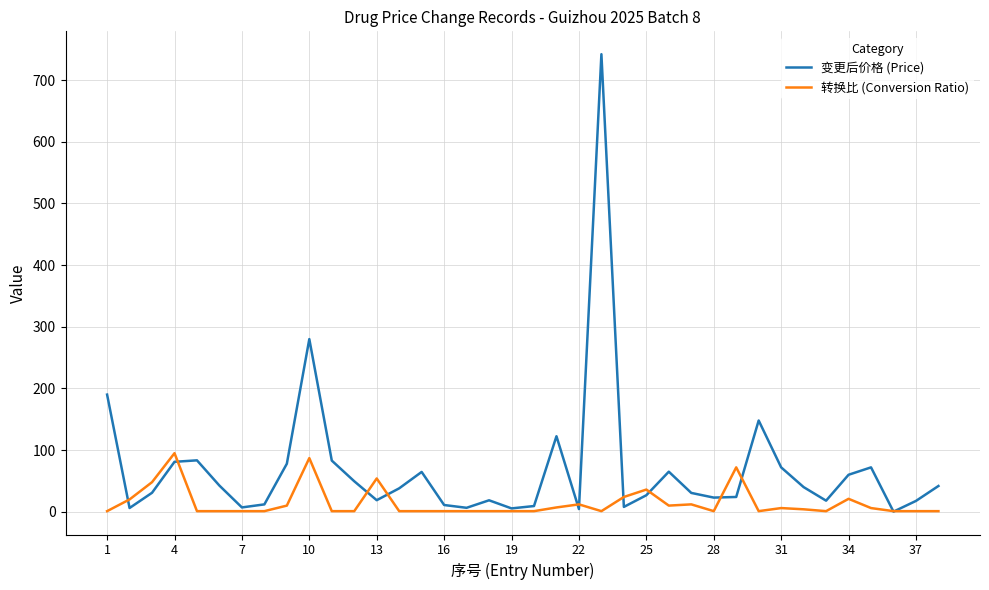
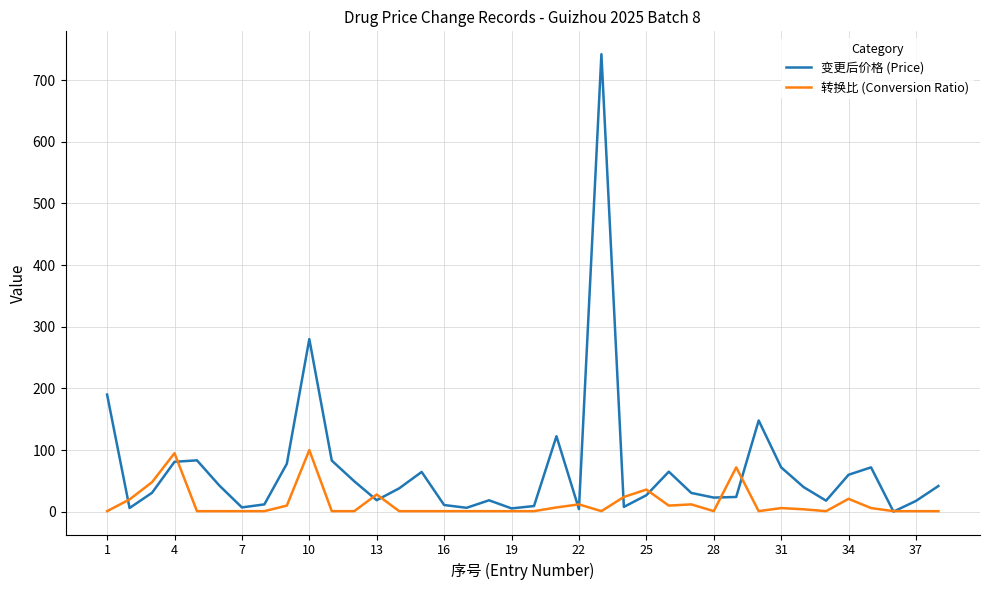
  {
    "变更后价格 (Price)": {
      "1": 190,
      "4": 80,
      "7": 10,
      "10": 280,
      "13": 20,
      "16": 10,
      "19": 10,
      "22": 0,
      "25": 30,
      "28": 20,
      "31": 70,
      "34": 60,
      "37": 20
    },
    "转换比 (Conversion Ratio)": {
      "1": 0,
      "4": 100,
      "7": 0,
-     "10": 90,
-     "13": 50,
+     "10": 100,
+     "13": 30,
      "16": 0,
      "19": 0,
      "22": 10,
      "25": 40,
      "28": 0,
      "31": 10,
      "34": 20,
      "37": 0
    }
  }
